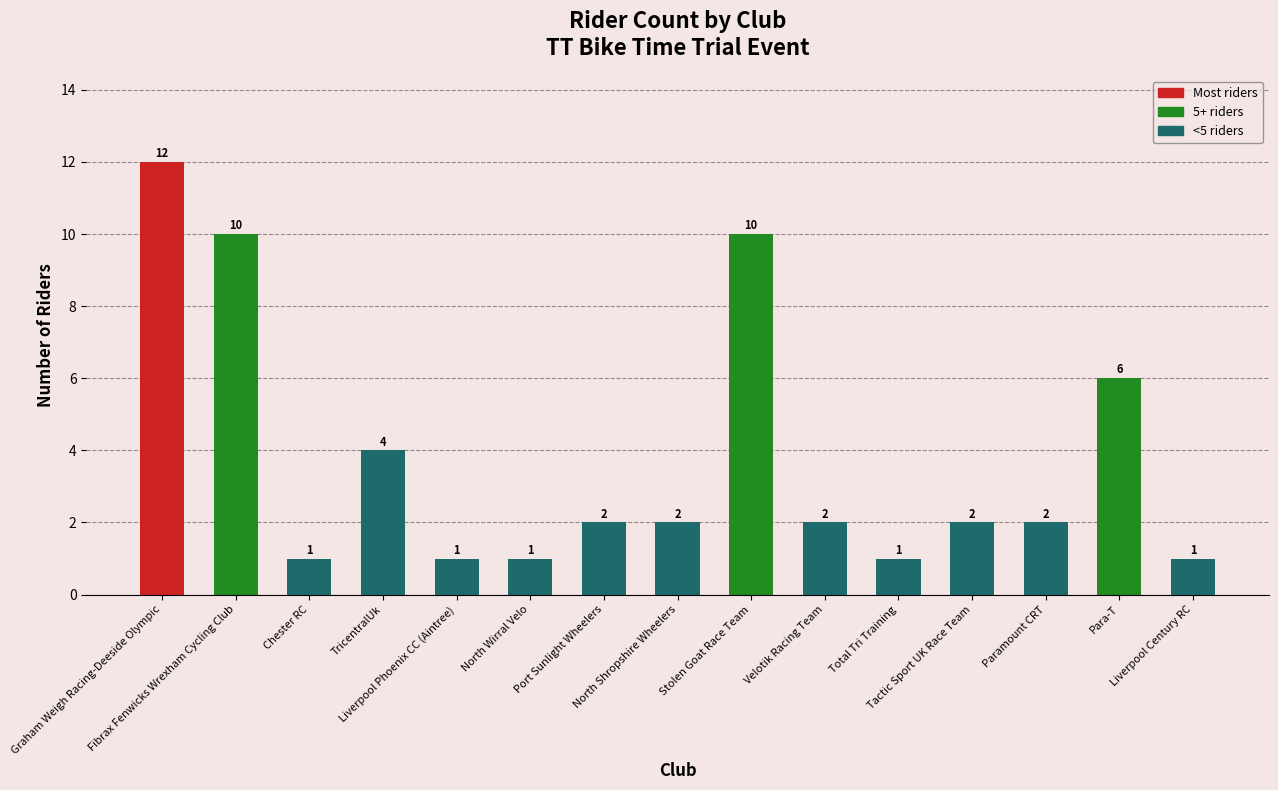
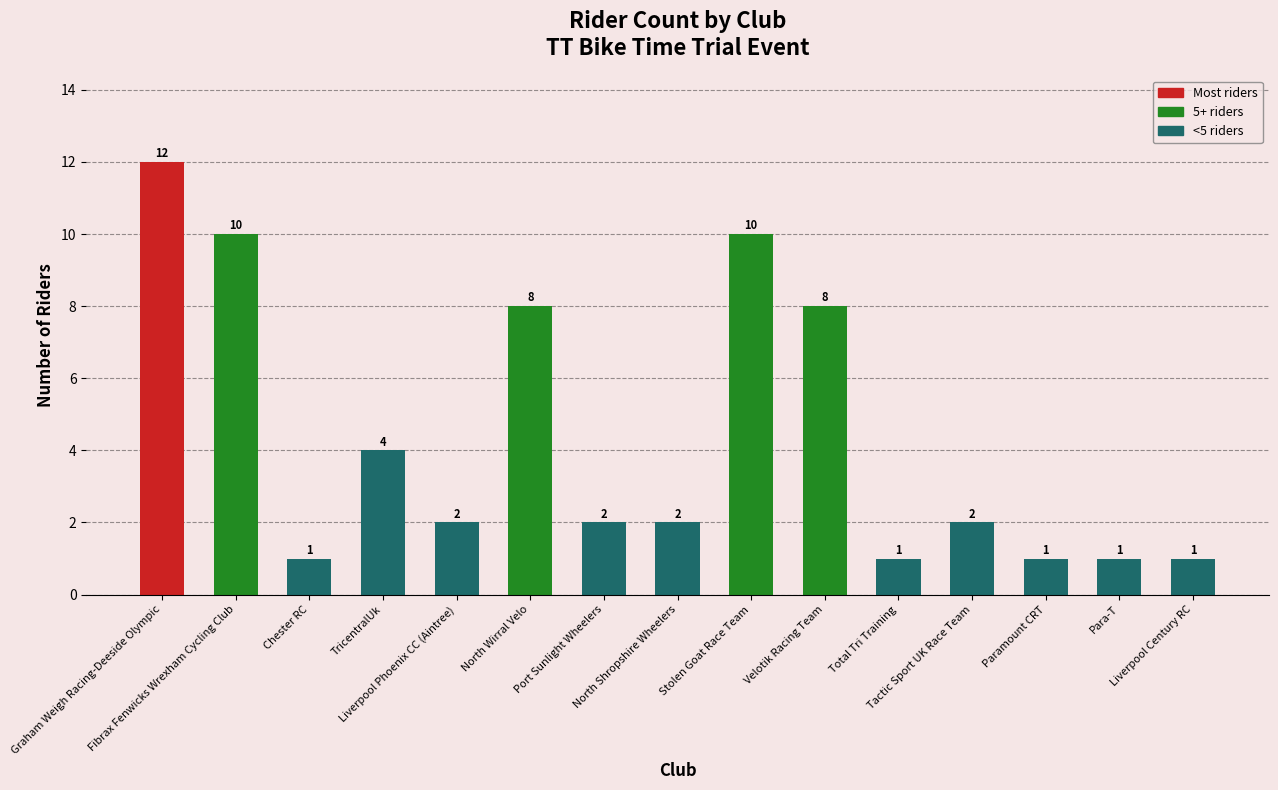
  {
    "Graham Weigh Racing-Deeside Olympic": 12,
    "Fibrax Fenwicks Wrexham Cycling Club": 10,
    "Chester RC": 1,
    "TricentralUk": 4,
-   "Liverpool Phoenix CC (Aintree)": 1,
-   "North Wirral Velo": 1,
+   "Liverpool Phoenix CC (Aintree)": 2,
+   "North Wirral Velo": 8,
    "Port Sunlight Wheelers": 2,
    "North Shropshire Wheelers": 2,
    "Stolen Goat Race Team": 10,
-   "Velotik Racing Team": 2,
+   "Velotik Racing Team": 8,
    "Total Tri Training": 1,
    "Tactic Sport UK Race Team": 2,
-   "Paramount CRT": 2,
-   "Para-T": 6,
+   "Paramount CRT": 1,
+   "Para-T": 1,
    "Liverpool Century RC": 1
  }
